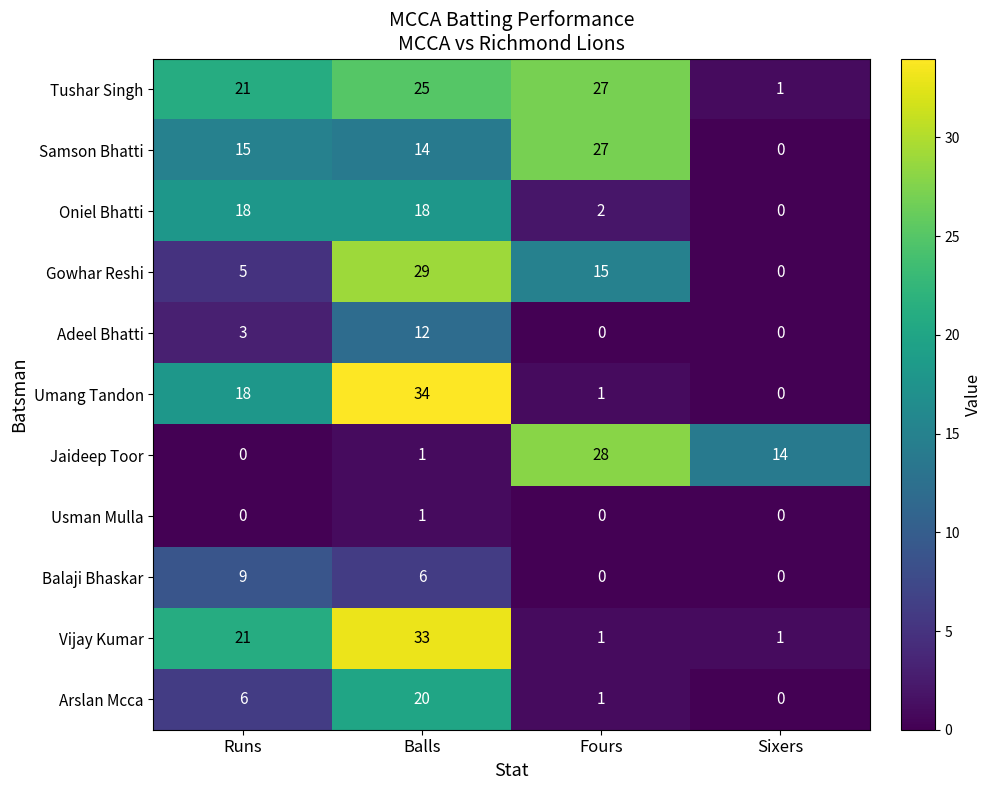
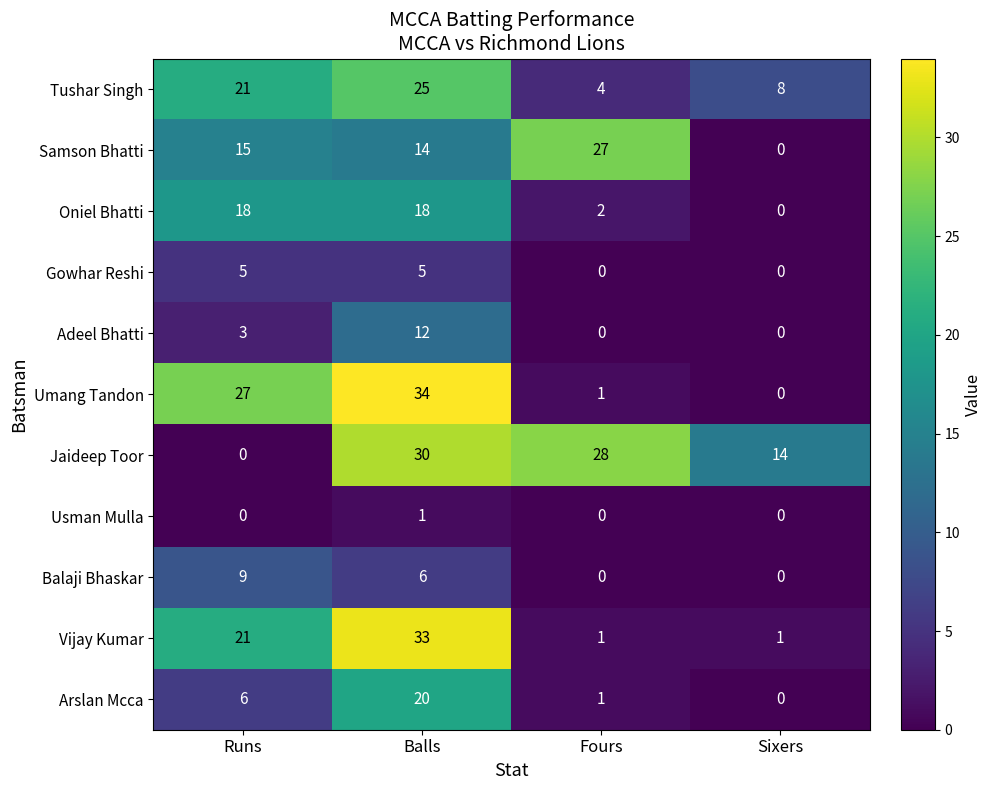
  {
    "Tushar Singh": {
      "Runs": 21,
      "Balls": 25,
-     "Fours": 27,
-     "Sixers": 1
+     "Fours": 4,
+     "Sixers": 8
    },
    "Samson Bhatti": {
      "Runs": 15,
      "Balls": 14,
      "Fours": 27,
      "Sixers": 0
    },
    "Oniel Bhatti": {
      "Runs": 18,
      "Balls": 18,
      "Fours": 2,
      "Sixers": 0
    },
    "Gowhar Reshi": {
      "Runs": 5,
-     "Balls": 29,
-     "Fours": 15,
+     "Balls": 5,
+     "Fours": 0,
      "Sixers": 0
    },
    "Adeel Bhatti": {
      "Runs": 3,
      "Balls": 12,
      "Fours": 0,
      "Sixers": 0
    },
    "Umang Tandon": {
-     "Runs": 18,
+     "Runs": 27,
      "Balls": 34,
      "Fours": 1,
      "Sixers": 0
    },
    "Jaideep Toor": {
      "Runs": 0,
-     "Balls": 1,
+     "Balls": 30,
      "Fours": 28,
      "Sixers": 14
    },
    "Usman Mulla": {
      "Runs": 0,
      "Balls": 1,
      "Fours": 0,
      "Sixers": 0
    },
    "Balaji Bhaskar": {
      "Runs": 9,
      "Balls": 6,
      "Fours": 0,
      "Sixers": 0
    },
    "Vijay Kumar": {
      "Runs": 21,
      "Balls": 33,
      "Fours": 1,
      "Sixers": 1
    },
    "Arslan Mcca": {
      "Runs": 6,
      "Balls": 20,
      "Fours": 1,
      "Sixers": 0
    }
  }
